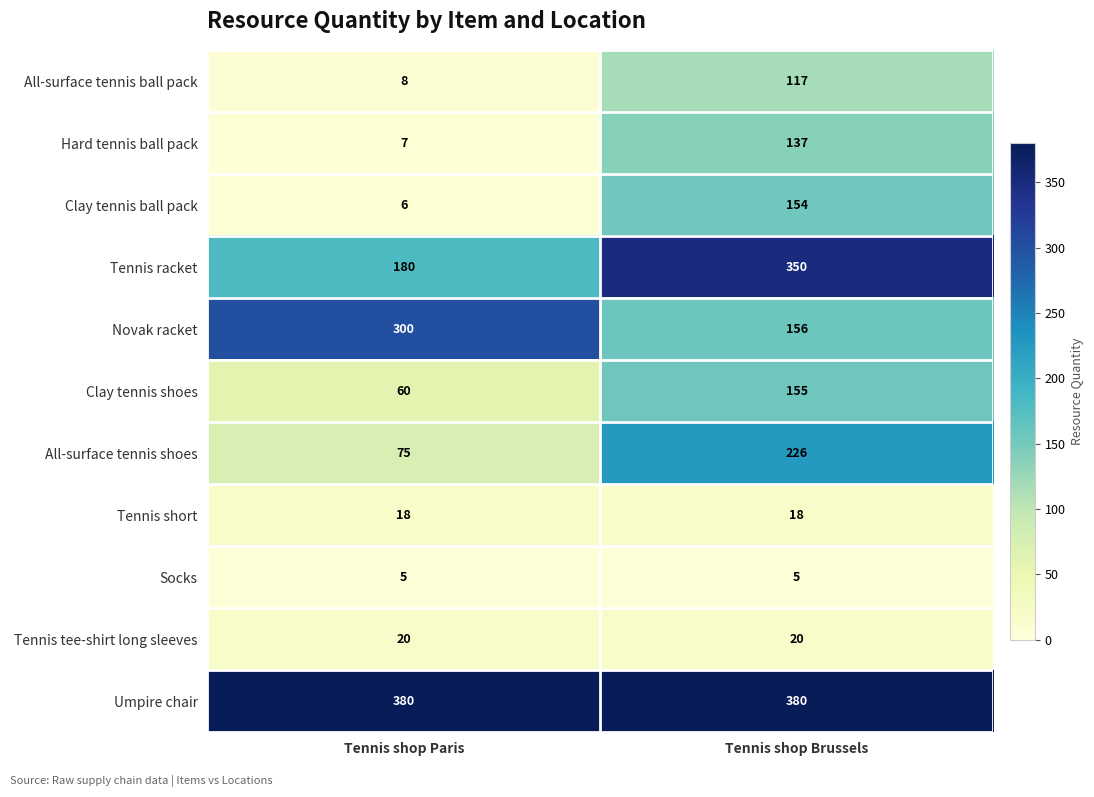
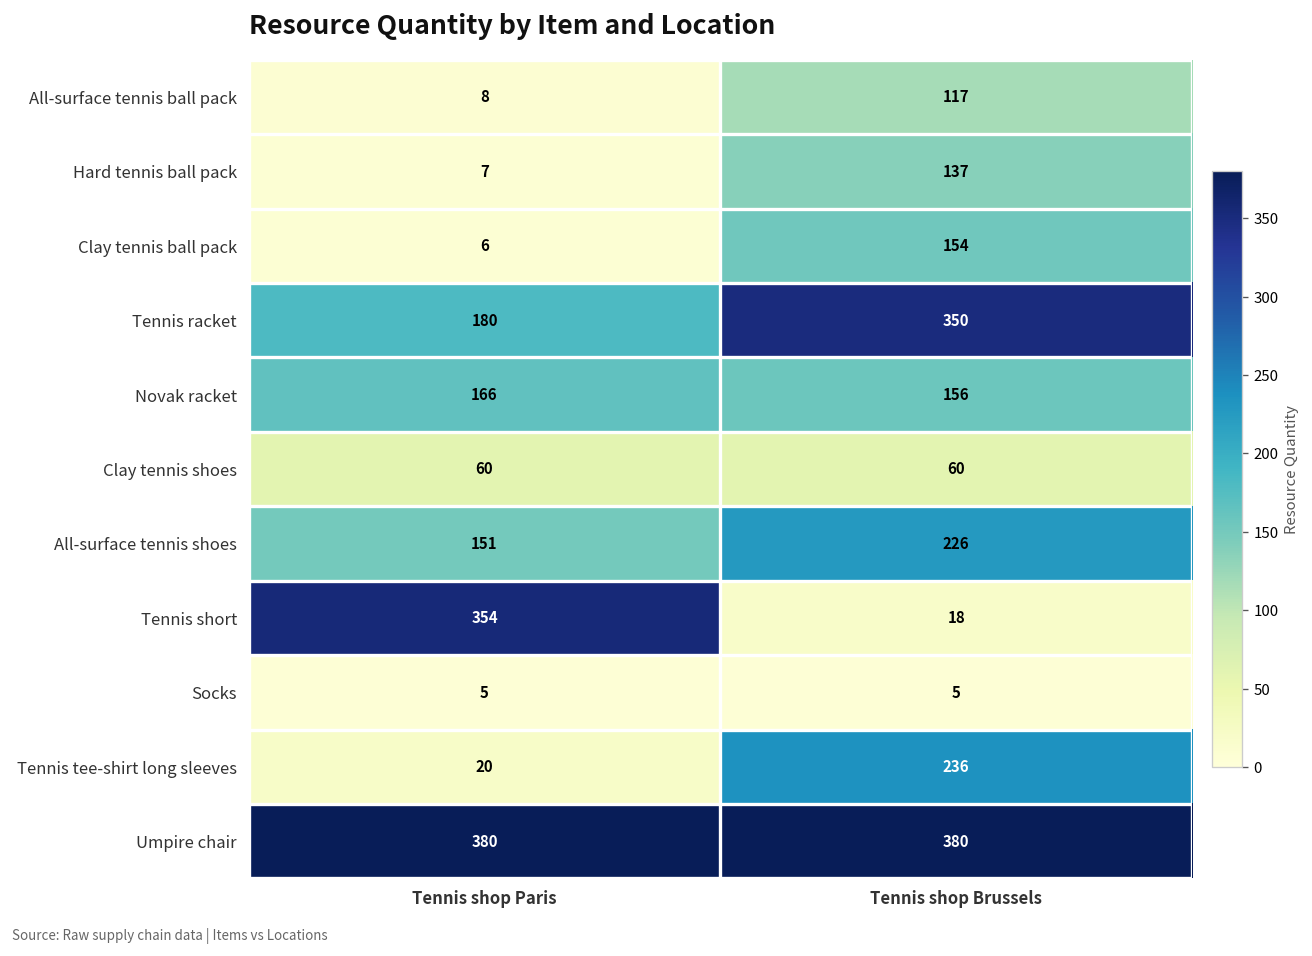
  {
    "All-surface tennis ball pack": {
      "Tennis shop Paris": 8,
      "Tennis shop Brussels": 117
    },
    "Hard tennis ball pack": {
      "Tennis shop Paris": 7,
      "Tennis shop Brussels": 137
    },
    "Clay tennis ball pack": {
      "Tennis shop Paris": 6,
      "Tennis shop Brussels": 154
    },
    "Tennis racket": {
      "Tennis shop Paris": 180,
      "Tennis shop Brussels": 350
    },
    "Novak racket": {
-     "Tennis shop Paris": 300,
+     "Tennis shop Paris": 166,
      "Tennis shop Brussels": 156
    },
    "Clay tennis shoes": {
      "Tennis shop Paris": 60,
-     "Tennis shop Brussels": 155
+     "Tennis shop Brussels": 60
    },
    "All-surface tennis shoes": {
-     "Tennis shop Paris": 75,
+     "Tennis shop Paris": 151,
      "Tennis shop Brussels": 226
    },
    "Tennis short": {
-     "Tennis shop Paris": 18,
+     "Tennis shop Paris": 354,
      "Tennis shop Brussels": 18
    },
    "Socks": {
      "Tennis shop Paris": 5,
      "Tennis shop Brussels": 5
    },
    "Tennis tee-shirt long sleeves": {
      "Tennis shop Paris": 20,
-     "Tennis shop Brussels": 20
+     "Tennis shop Brussels": 236
    },
    "Umpire chair": {
      "Tennis shop Paris": 380,
      "Tennis shop Brussels": 380
    }
  }
